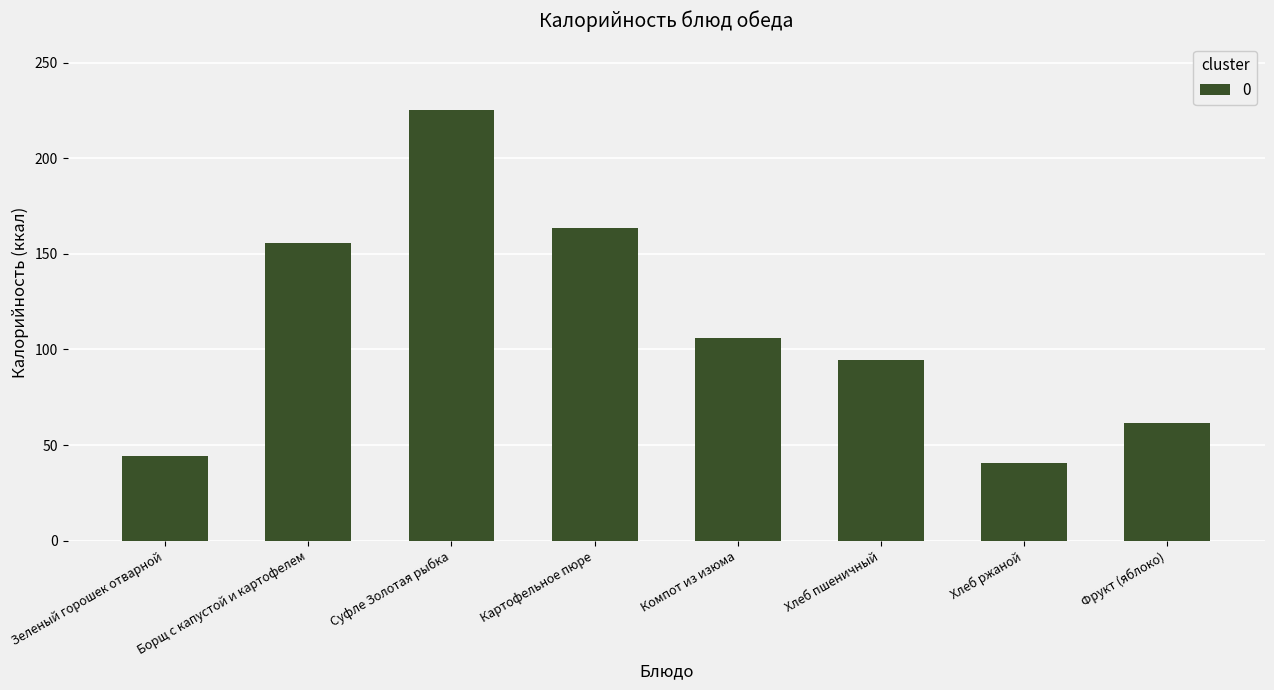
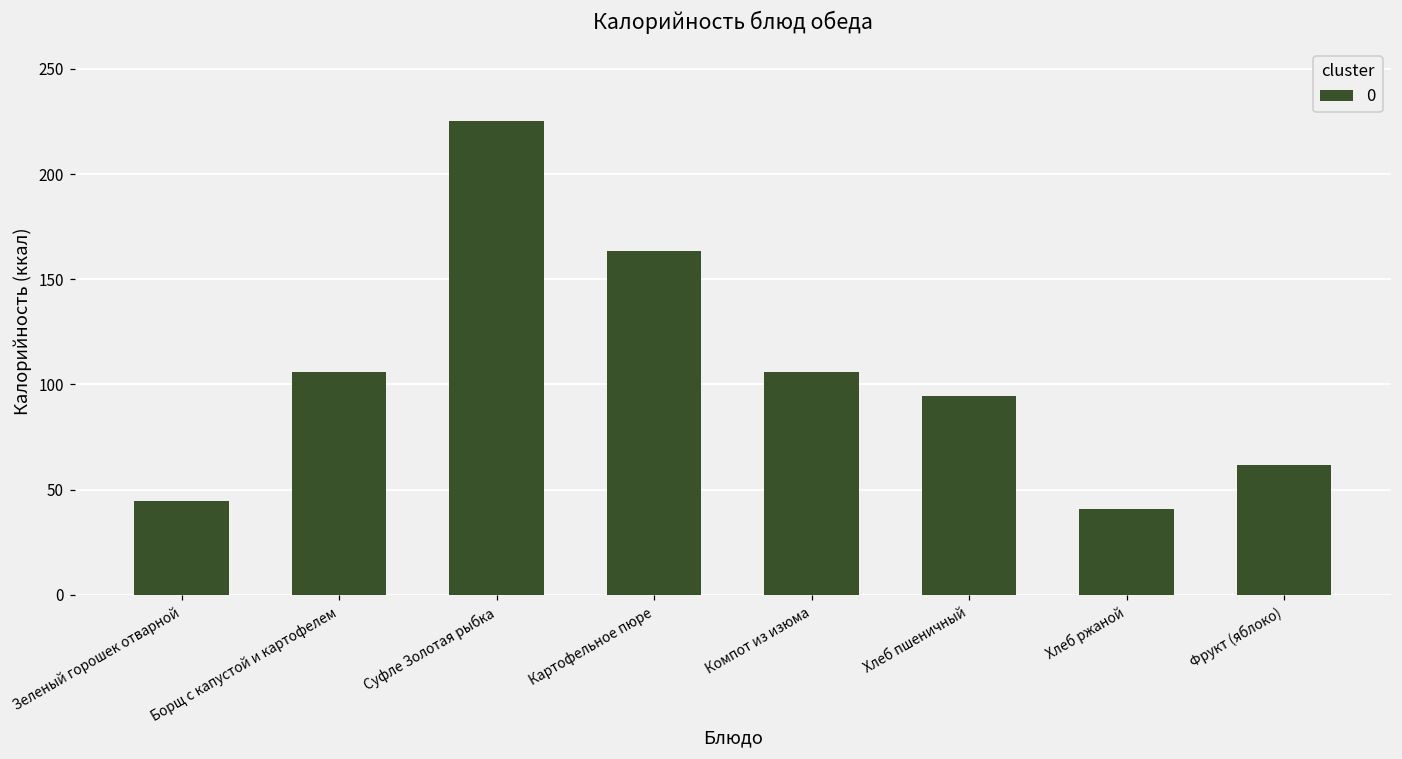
  {
    "Зеленый горошек отварной": 44,
-   "Борщ с капустой и картофелем": 156,
+   "Борщ с капустой и картофелем": 106,
    "Суфле Золотая рыбка": 225,
    "Картофельное пюре": 164,
    "Компот из изюма": 106,
    "Хлеб пшеничный": 94,
    "Хлеб ржаной": 41,
    "Фрукт (яблоко)": 62
  }
